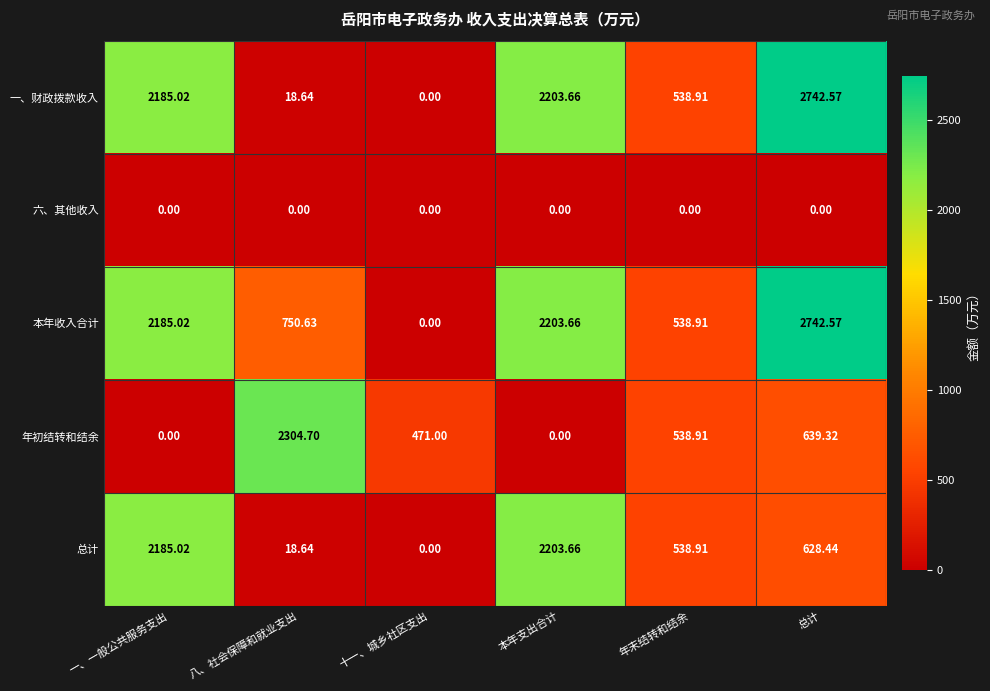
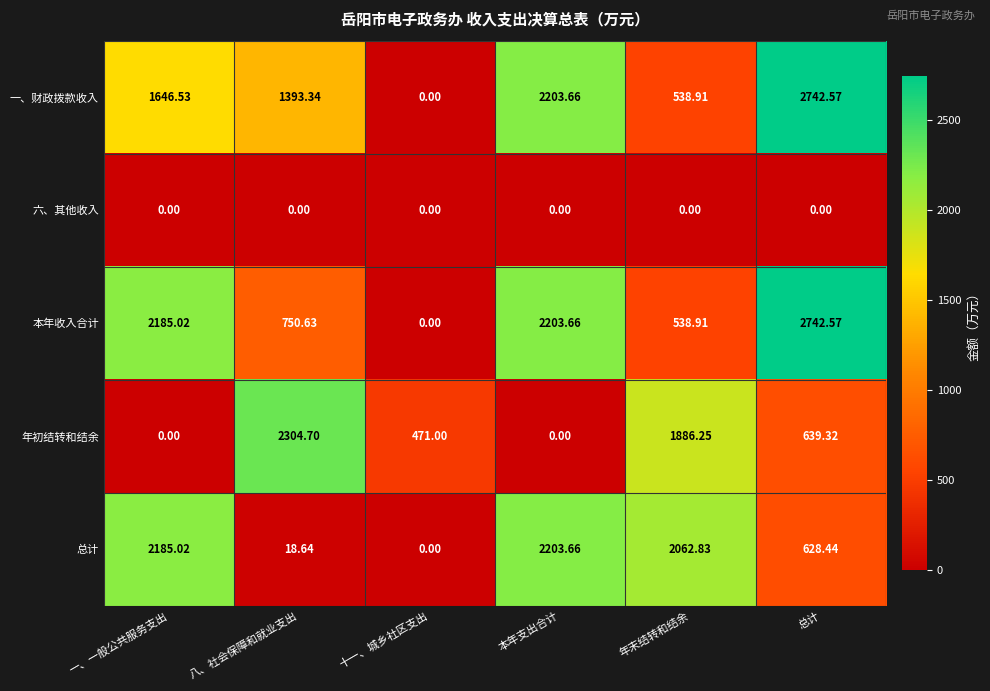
  {
    "一、财政拨款收入": {
-     "一、一般公共服务支出": 2185.02,
-     "八、社会保障和就业支出": 18.64,
+     "一、一般公共服务支出": 1646.53,
+     "八、社会保障和就业支出": 1393.34,
      "十一、城乡社区支出": 0.00,
      "本年支出合计": 2203.66,
      "年末结转和结余": 538.91,
      "总计": 2742.57
    },
    "六、其他收入": {
      "一、一般公共服务支出": 0.00,
      "八、社会保障和就业支出": 0.00,
      "十一、城乡社区支出": 0.00,
      "本年支出合计": 0.00,
      "年末结转和结余": 0.00,
      "总计": 0.00
    },
    "本年收入合计": {
      "一、一般公共服务支出": 2185.02,
      "八、社会保障和就业支出": 750.63,
      "十一、城乡社区支出": 0.00,
      "本年支出合计": 2203.66,
      "年末结转和结余": 538.91,
      "总计": 2742.57
    },
    "年初结转和结余": {
      "一、一般公共服务支出": 0.00,
      "八、社会保障和就业支出": 2304.70,
      "十一、城乡社区支出": 471.00,
      "本年支出合计": 0.00,
-     "年末结转和结余": 538.91,
+     "年末结转和结余": 1886.25,
      "总计": 639.32
    },
    "总计": {
      "一、一般公共服务支出": 2185.02,
      "八、社会保障和就业支出": 18.64,
      "十一、城乡社区支出": 0.00,
      "本年支出合计": 2203.66,
-     "年末结转和结余": 538.91,
+     "年末结转和结余": 2062.83,
      "总计": 628.44
    }
  }
